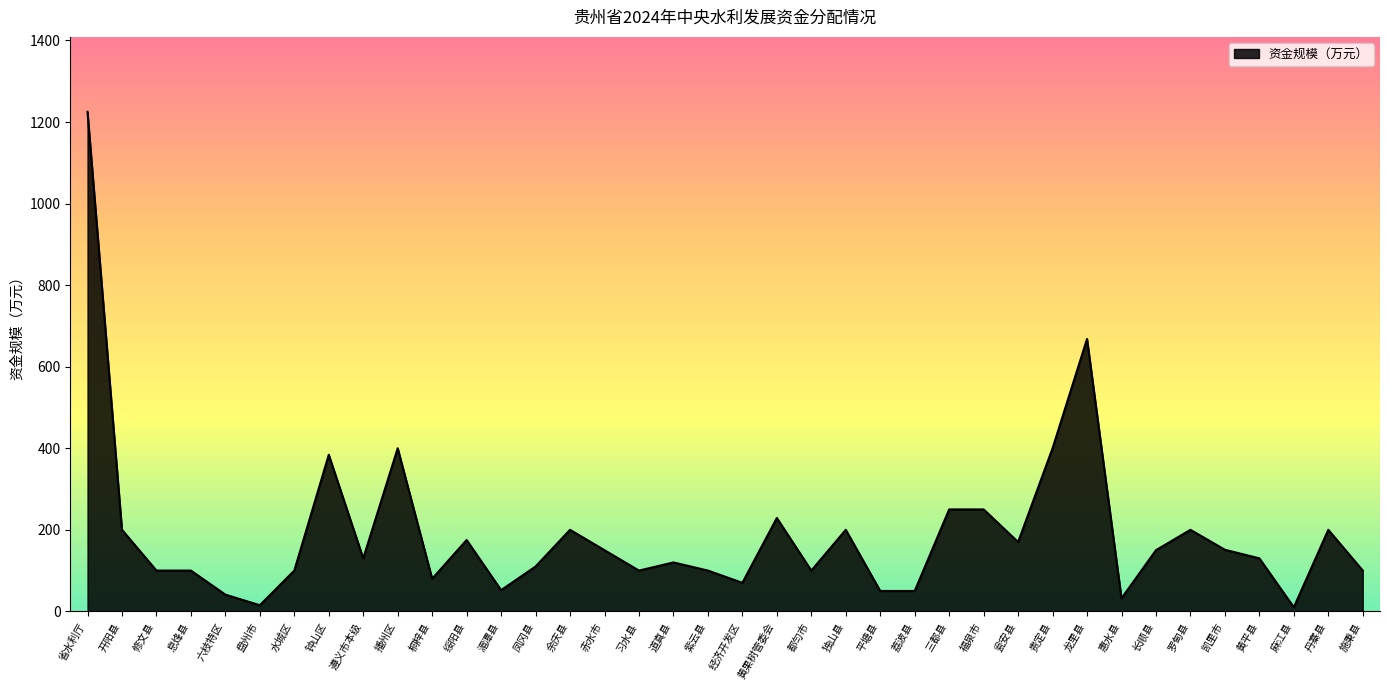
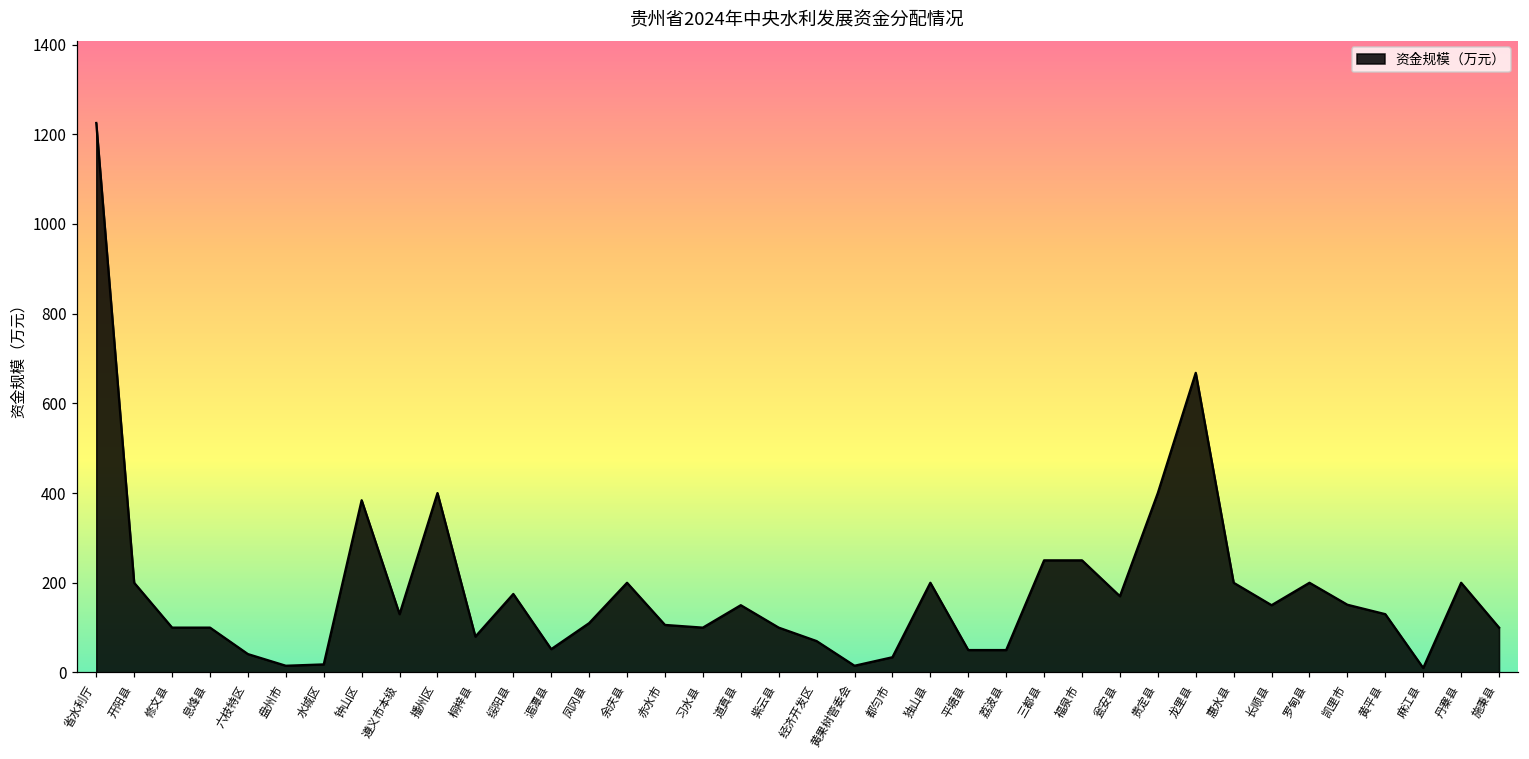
  {
    "省水利厅": 1230,
    "开阳县": 200,
    "修文县": 100,
    "息烽县": 100,
    "六枝特区": 40,
    "盘州市": 20,
-   "水城区": 100,
+   "水城区": 20,
    "钟山区": 380,
    "遵义市本级": 130,
    "播州区": 400,
    "桐梓县": 80,
    "绥阳县": 180,
    "湄潭县": 50,
    "凤冈县": 110,
    "余庆县": 200,
-   "赤水市": 150,
+   "赤水市": 110,
    "习水县": 100,
-   "道真县": 120,
+   "道真县": 150,
    "紫云县": 100,
    "经济开发区": 70,
-   "黄果树管委会": 230,
-   "都匀市": 100,
+   "黄果树管委会": 20,
+   "都匀市": 30,
    "独山县": 200,
    "平塘县": 50,
    "荔波县": 50,
    "三都县": 250,
    "福泉市": 250,
    "瓮安县": 170,
    "贵定县": 400,
    "龙里县": 670,
-   "惠水县": 30,
+   "惠水县": 200,
    "长顺县": 150,
    "罗甸县": 200,
    "凯里市": 150,
    "黄平县": 130,
    "麻江县": 10,
    "丹寨县": 200,
    "施秉县": 100
  }
